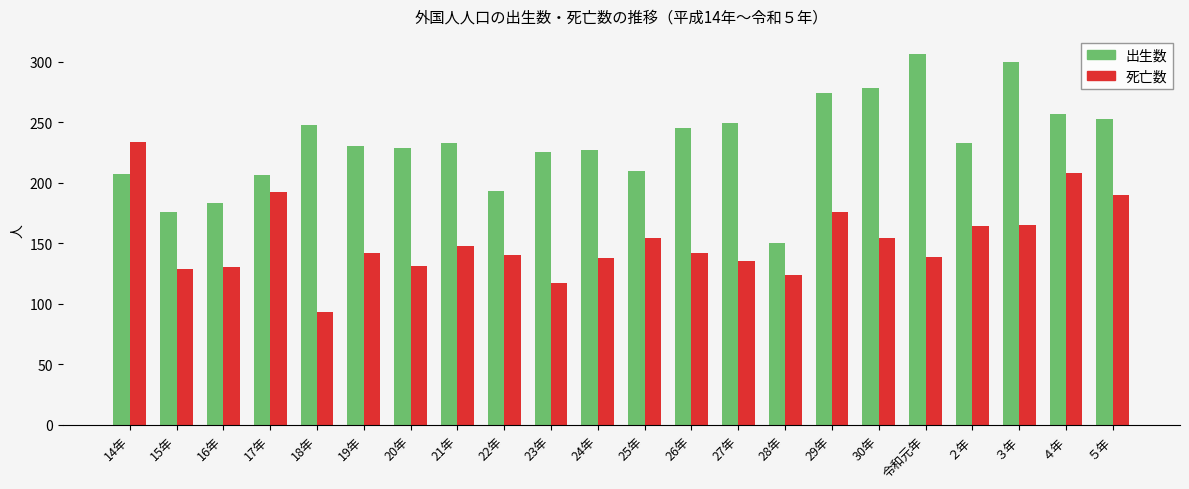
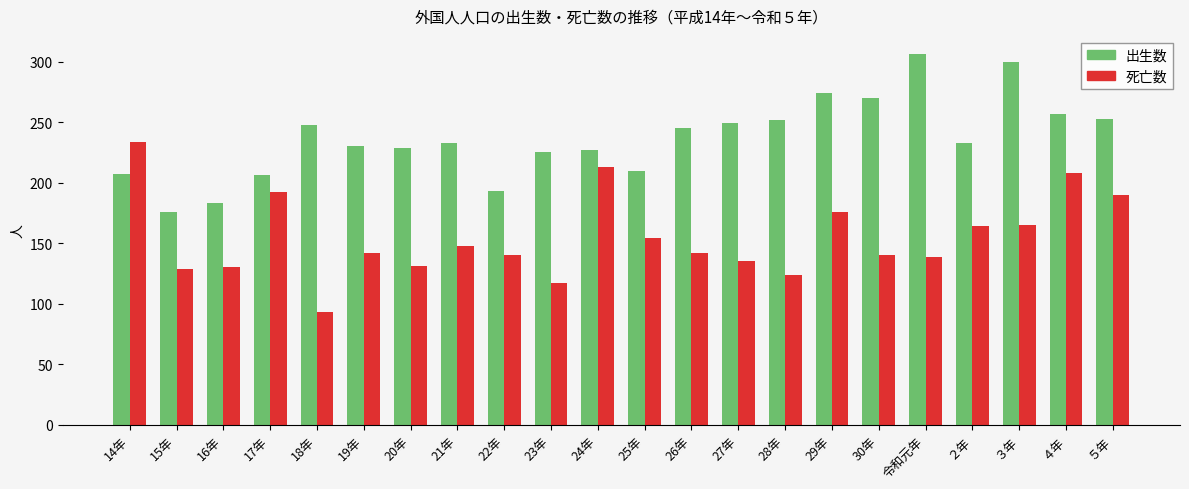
  {
    "出生数": {
      "14年": 207,
      "15年": 176,
      "16年": 183,
      "17年": 206,
      "18年": 248,
      "19年": 230,
      "20年": 229,
      "21年": 233,
      "22年": 193,
      "23年": 225,
      "24年": 227,
      "25年": 210,
      "26年": 245,
      "27年": 249,
-     "28年": 150,
+     "28年": 252,
      "29年": 274,
-     "30年": 278,
+     "30年": 270,
      "令和元年": 306,
      "２年": 233,
      "３年": 300,
      "４年": 257,
      "５年": 253
    },
    "死亡数": {
      "14年": 234,
      "15年": 129,
      "16年": 130,
      "17年": 192,
      "18年": 93,
      "19年": 142,
      "20年": 131,
      "21年": 148,
      "22年": 140,
      "23年": 117,
-     "24年": 138,
+     "24年": 213,
      "25年": 154,
      "26年": 142,
      "27年": 135,
      "28年": 124,
      "29年": 176,
-     "30年": 154,
+     "30年": 140,
      "令和元年": 139,
      "２年": 164,
      "３年": 165,
      "４年": 208,
      "５年": 190
    }
  }
